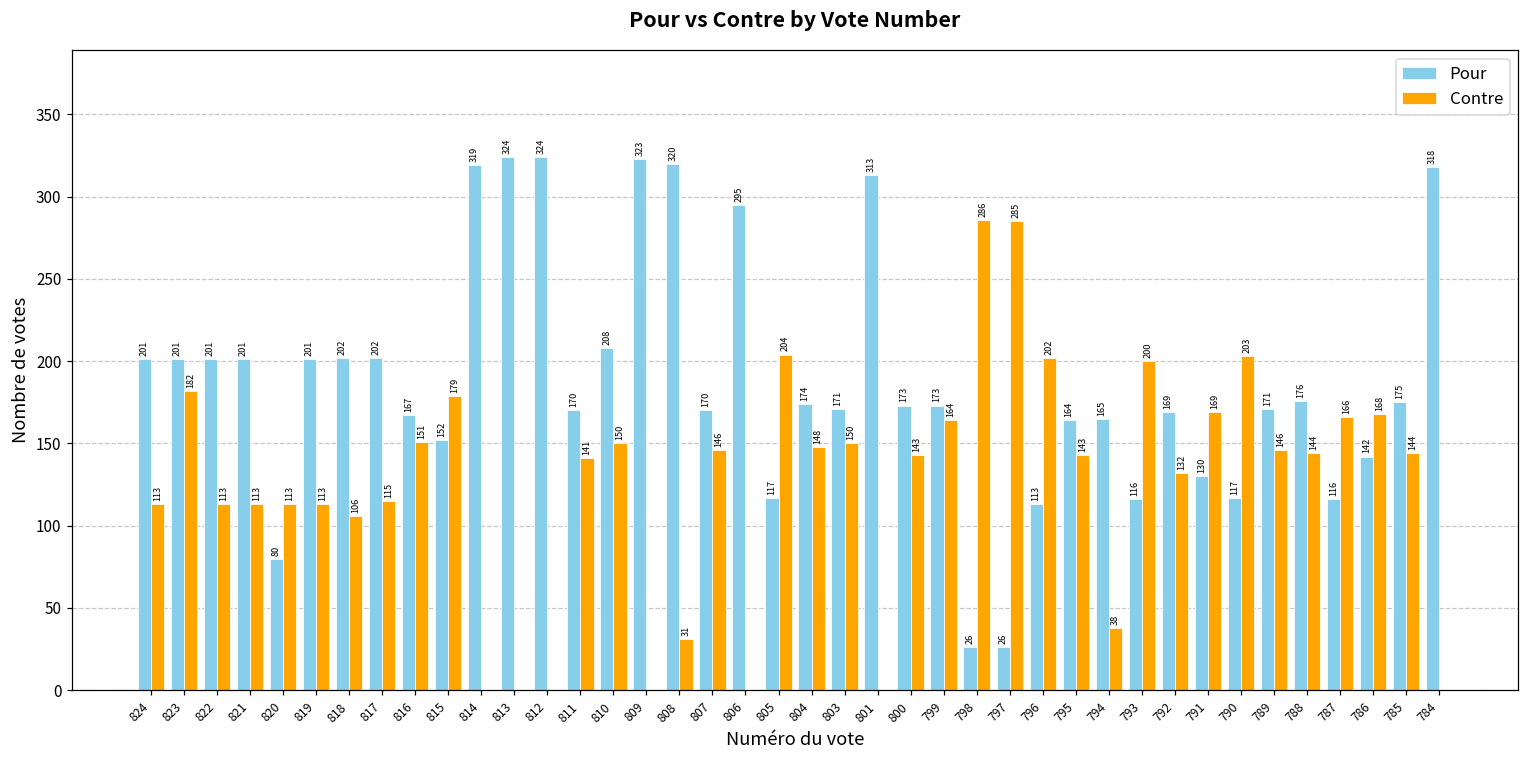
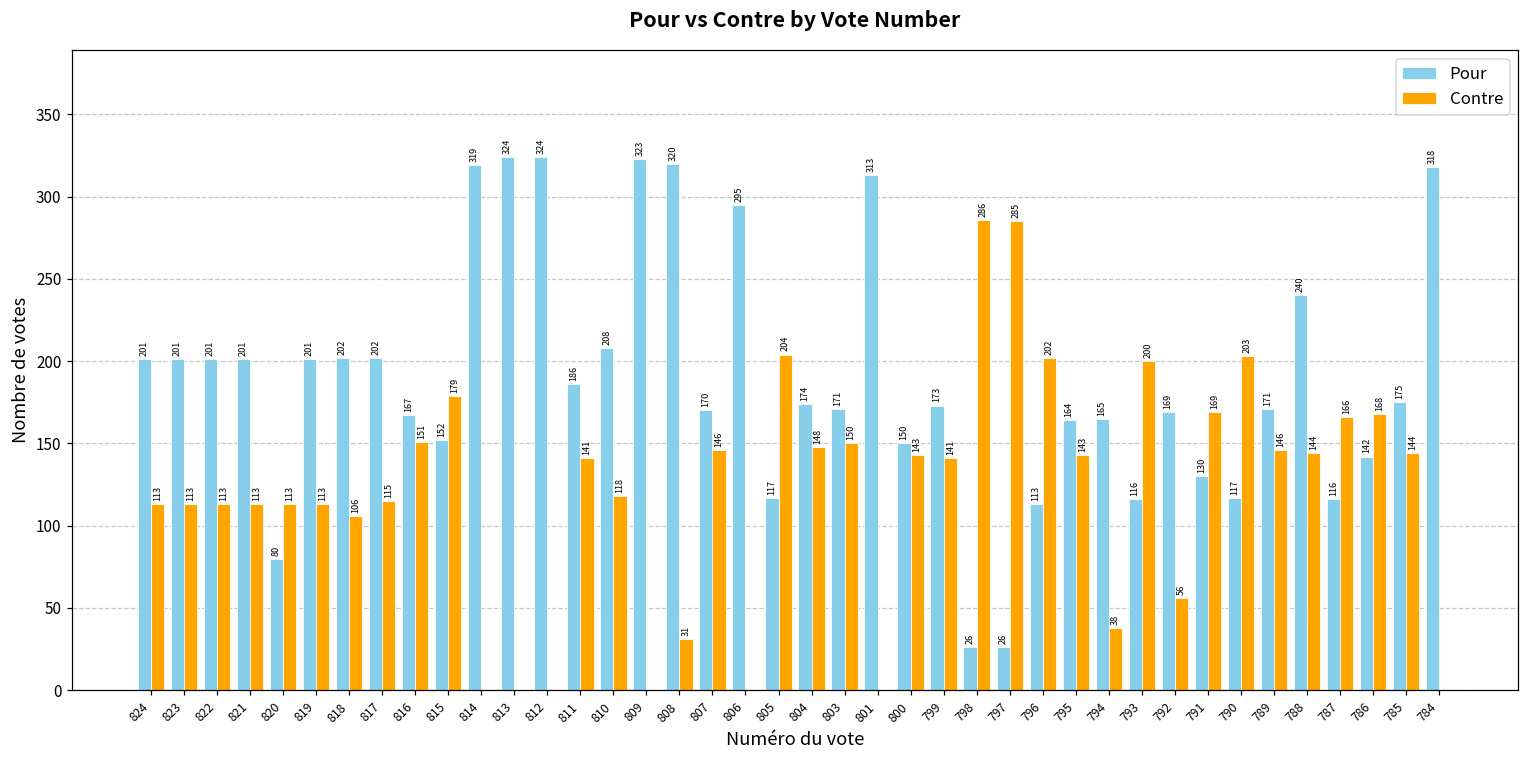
  {
    "Pour": {
      "824": 201,
      "823": 201,
      "822": 201,
      "821": 201,
      "820": 80,
      "819": 201,
      "818": 202,
      "817": 202,
      "816": 167,
      "815": 152,
      "814": 319,
      "813": 324,
      "812": 324,
-     "811": 170,
+     "811": 186,
      "810": 208,
      "809": 323,
      "808": 320,
      "807": 170,
      "806": 295,
      "805": 117,
      "804": 174,
      "803": 171,
      "801": 313,
-     "800": 173,
+     "800": 150,
      "799": 173,
      "798": 26,
      "797": 26,
      "796": 113,
      "795": 164,
      "794": 165,
      "793": 116,
      "792": 169,
      "791": 130,
      "790": 117,
      "789": 171,
-     "788": 176,
+     "788": 240,
      "787": 116,
      "786": 142,
      "785": 175,
      "784": 318
    },
    "Contre": {
      "824": 113,
-     "823": 182,
+     "823": 113,
      "822": 113,
      "821": 113,
      "820": 113,
      "819": 113,
      "818": 106,
      "817": 115,
      "816": 151,
      "815": 179,
      "811": 141,
-     "810": 150,
+     "810": 118,
      "808": 31,
      "807": 146,
      "805": 204,
      "804": 148,
      "803": 150,
      "800": 143,
-     "799": 164,
+     "799": 141,
      "798": 286,
      "797": 285,
      "796": 202,
      "795": 143,
      "794": 38,
      "793": 200,
-     "792": 132,
+     "792": 56,
      "791": 169,
      "790": 203,
      "789": 146,
      "788": 144,
      "787": 166,
      "786": 168,
      "785": 144
    }
  }
